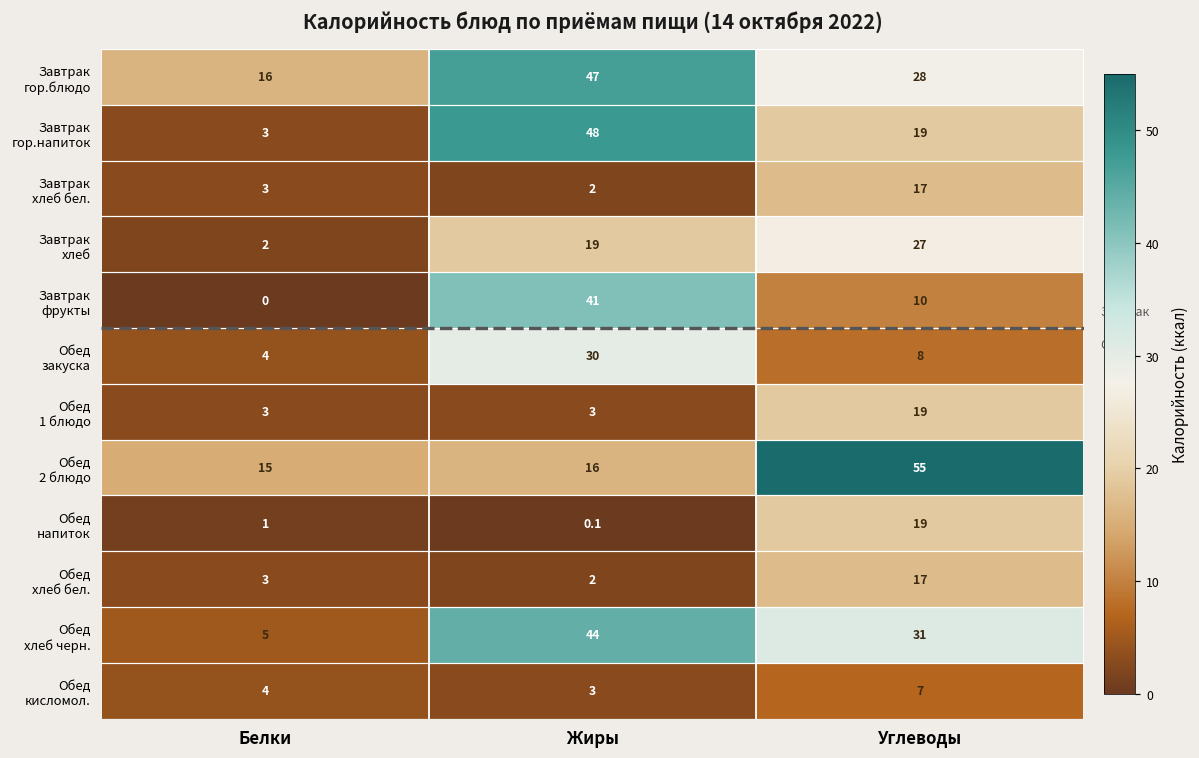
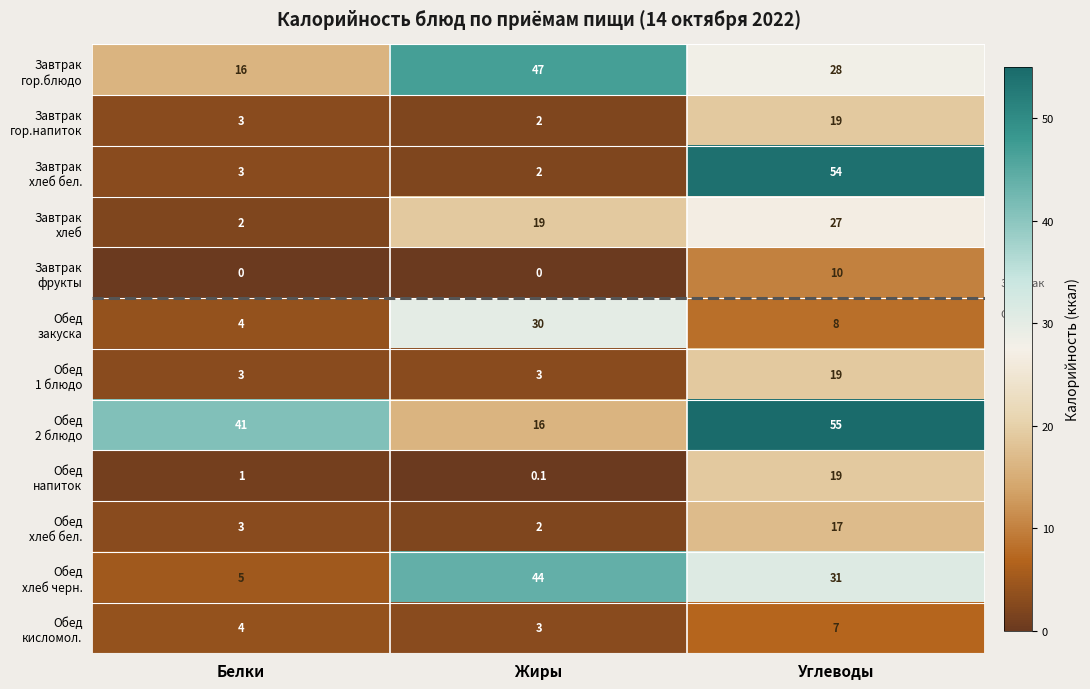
  {
    "Завтрак гор.блюдо": {
      "Белки": 16,
      "Жиры": 47,
      "Углеводы": 28
    },
    "Завтрак гор.напиток": {
      "Белки": 3,
-     "Жиры": 48,
+     "Жиры": 2,
      "Углеводы": 19
    },
    "Завтрак хлеб бел.": {
      "Белки": 3,
      "Жиры": 2,
-     "Углеводы": 17
+     "Углеводы": 54
    },
    "Завтрак хлеб": {
      "Белки": 2,
      "Жиры": 19,
      "Углеводы": 27
    },
    "Завтрак фрукты": {
      "Белки": 0,
-     "Жиры": 41,
+     "Жиры": 0,
      "Углеводы": 10
    },
    "Обед закуска": {
      "Белки": 4,
      "Жиры": 30,
      "Углеводы": 8
    },
    "Обед 1 блюдо": {
      "Белки": 3,
      "Жиры": 3,
      "Углеводы": 19
    },
    "Обед 2 блюдо": {
-     "Белки": 15,
+     "Белки": 41,
      "Жиры": 16,
      "Углеводы": 55
    },
    "Обед напиток": {
      "Белки": 1,
      "Жиры": 0.1,
      "Углеводы": 19
    },
    "Обед хлеб бел.": {
      "Белки": 3,
      "Жиры": 2,
      "Углеводы": 17
    },
    "Обед хлеб черн.": {
      "Белки": 5,
      "Жиры": 44,
      "Углеводы": 31
    },
    "Обед кисломол.": {
      "Белки": 4,
      "Жиры": 3,
      "Углеводы": 7
    }
  }
